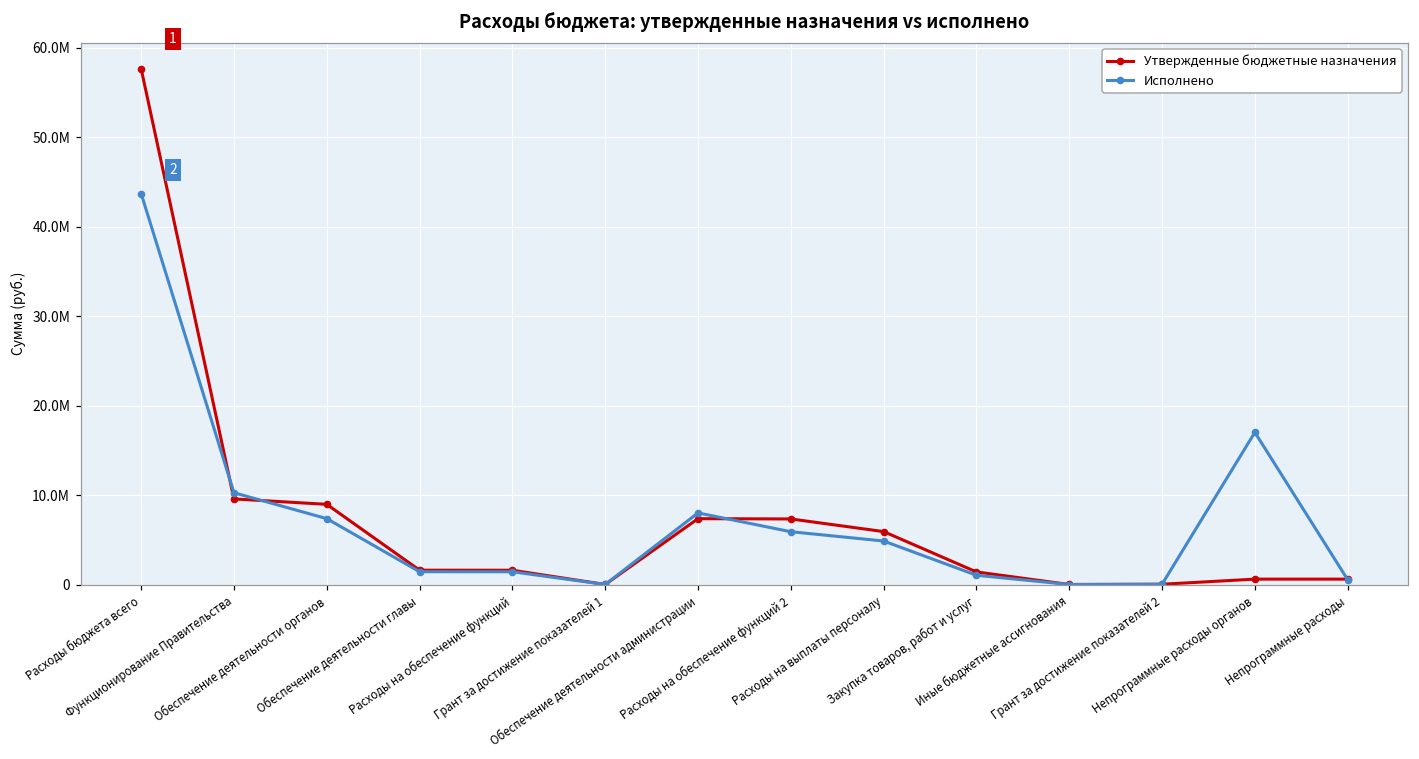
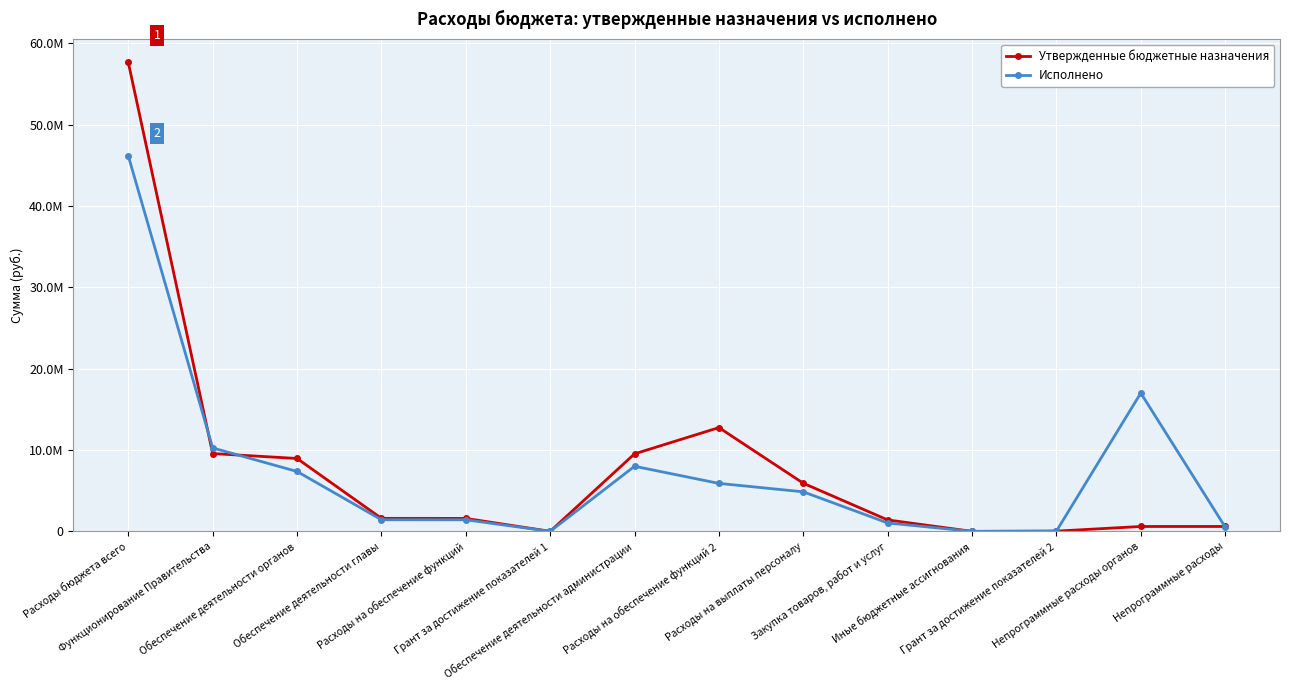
  {
    "Утвержденные бюджетные назначения": {
      "Расходы бюджета всего": 58000000,
      "Функционирование Правительства": 10000000,
      "Обеспечение деятельности органов": 9000000,
-     "Обеспечение деятельности администрации": 7000000,
-     "Расходы на обеспечение функций 2": 7000000,
+     "Обеспечение деятельности администрации": 10000000,
+     "Расходы на обеспечение функций 2": 13000000,
      "Расходы на выплаты персоналу": 6000000,
      "Закупка товаров, работ и услуг": 1000000,
      "Непрограммные расходы органов": 1000000
    },
    "Исполнено": {
-     "Расходы бюджета всего": 44000000,
+     "Расходы бюджета всего": 46000000,
      "Функционирование Правительства": 10000000,
      "Обеспечение деятельности органов": 7000000,
      "Обеспечение деятельности администрации": 8000000,
      "Расходы на обеспечение функций 2": 6000000,
      "Расходы на выплаты персоналу": 5000000,
      "Закупка товаров, работ и услуг": 1000000,
      "Непрограммные расходы органов": 17000000
    }
  }
